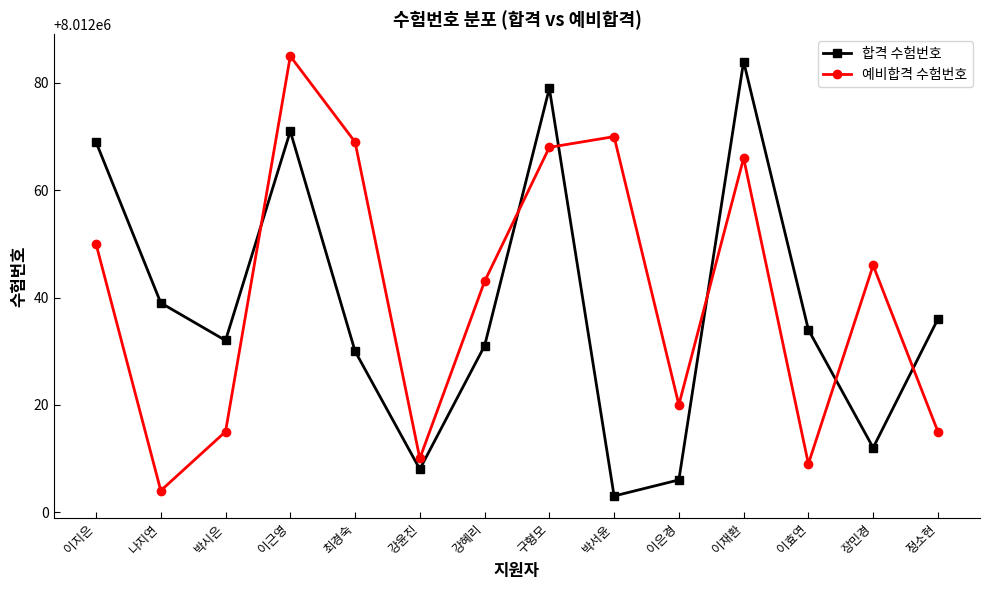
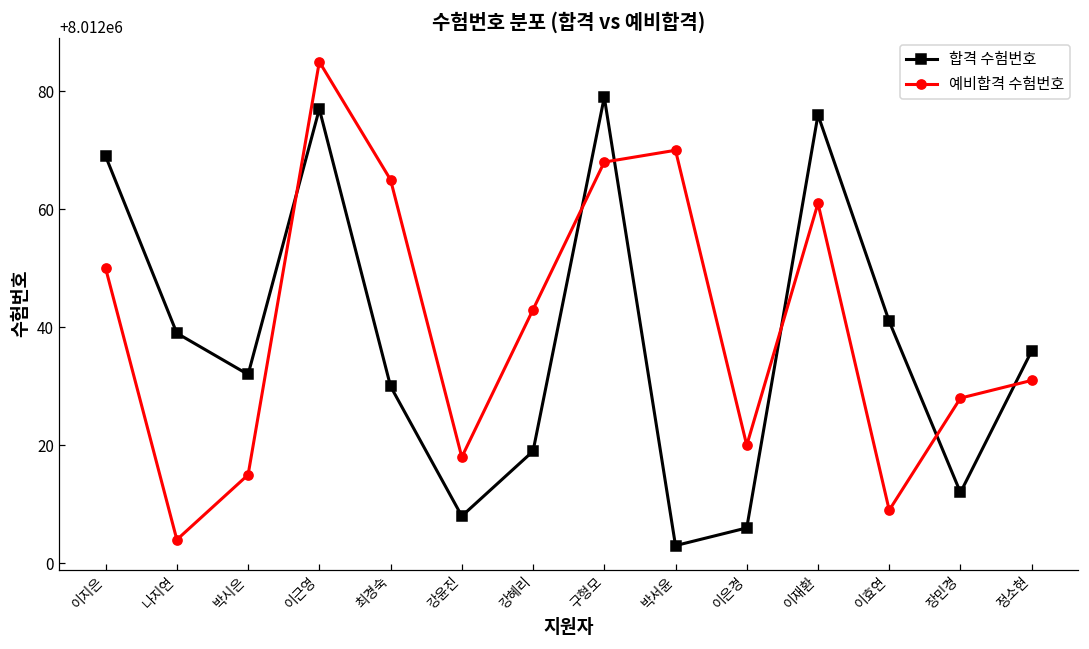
  {
    "합격 수험번호": {
      "이지은": 8012069,
      "나지연": 8012039,
      "박시은": 8012032,
-     "이근영": 8012071,
+     "이근영": 8012077,
      "최경숙": 8012030,
      "강윤진": 8012008,
-     "강혜리": 8012031,
+     "강혜리": 8012019,
      "구형모": 8012079,
      "박서윤": 8012003,
      "이은경": 8012006,
-     "이재환": 8012084,
-     "이효연": 8012034,
+     "이재환": 8012076,
+     "이효연": 8012041,
      "장민경": 8012012,
      "정소현": 8012036
    },
    "예비합격 수험번호": {
      "이지은": 8012050,
      "나지연": 8012004,
      "박시은": 8012015,
      "이근영": 8012085,
-     "최경숙": 8012069,
-     "강윤진": 8012010,
+     "최경숙": 8012065,
+     "강윤진": 8012018,
      "강혜리": 8012043,
      "구형모": 8012068,
      "박서윤": 8012070,
      "이은경": 8012020,
-     "이재환": 8012066,
+     "이재환": 8012061,
      "이효연": 8012009,
-     "장민경": 8012046,
-     "정소현": 8012015
+     "장민경": 8012028,
+     "정소현": 8012031
    }
  }
